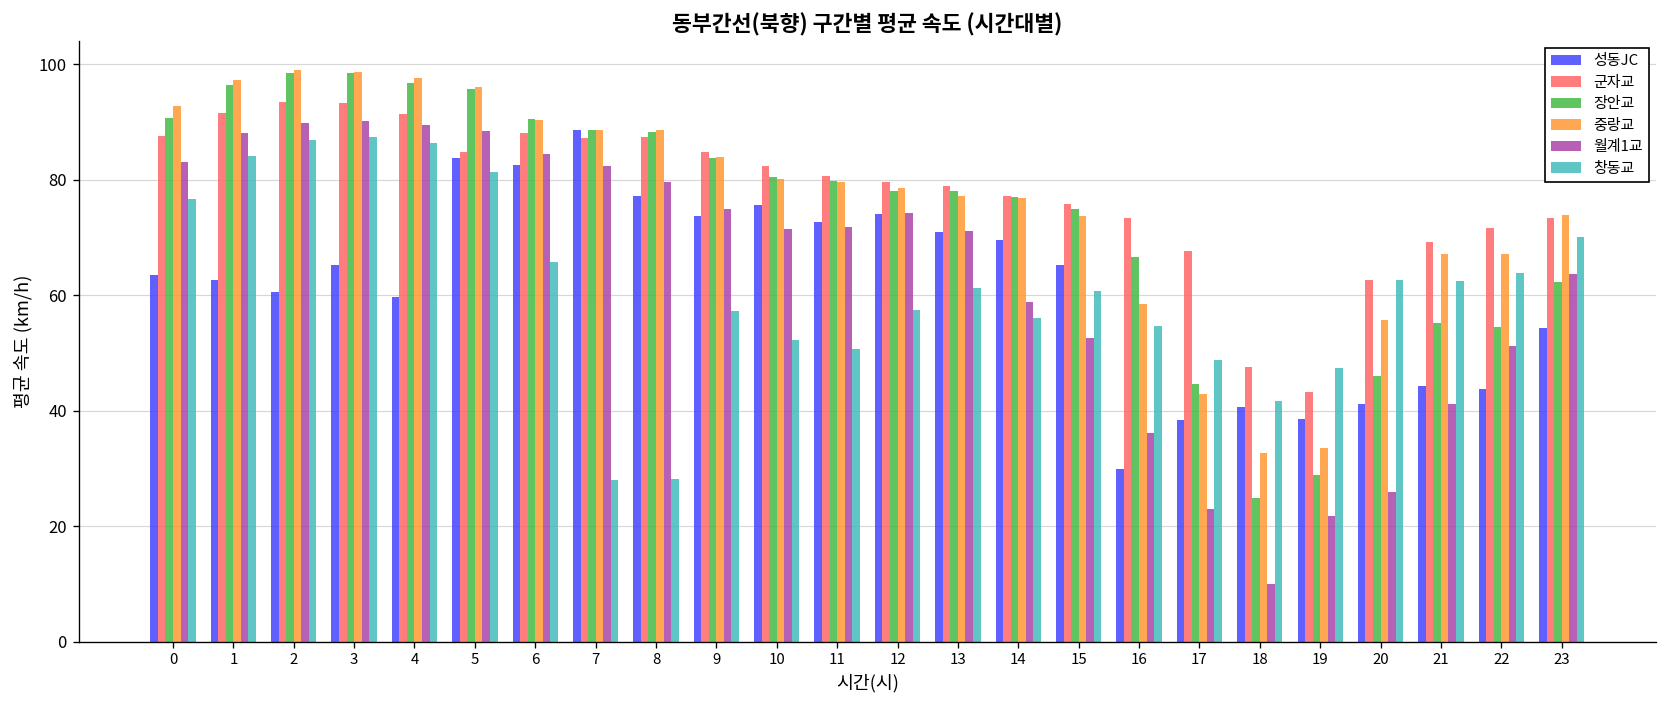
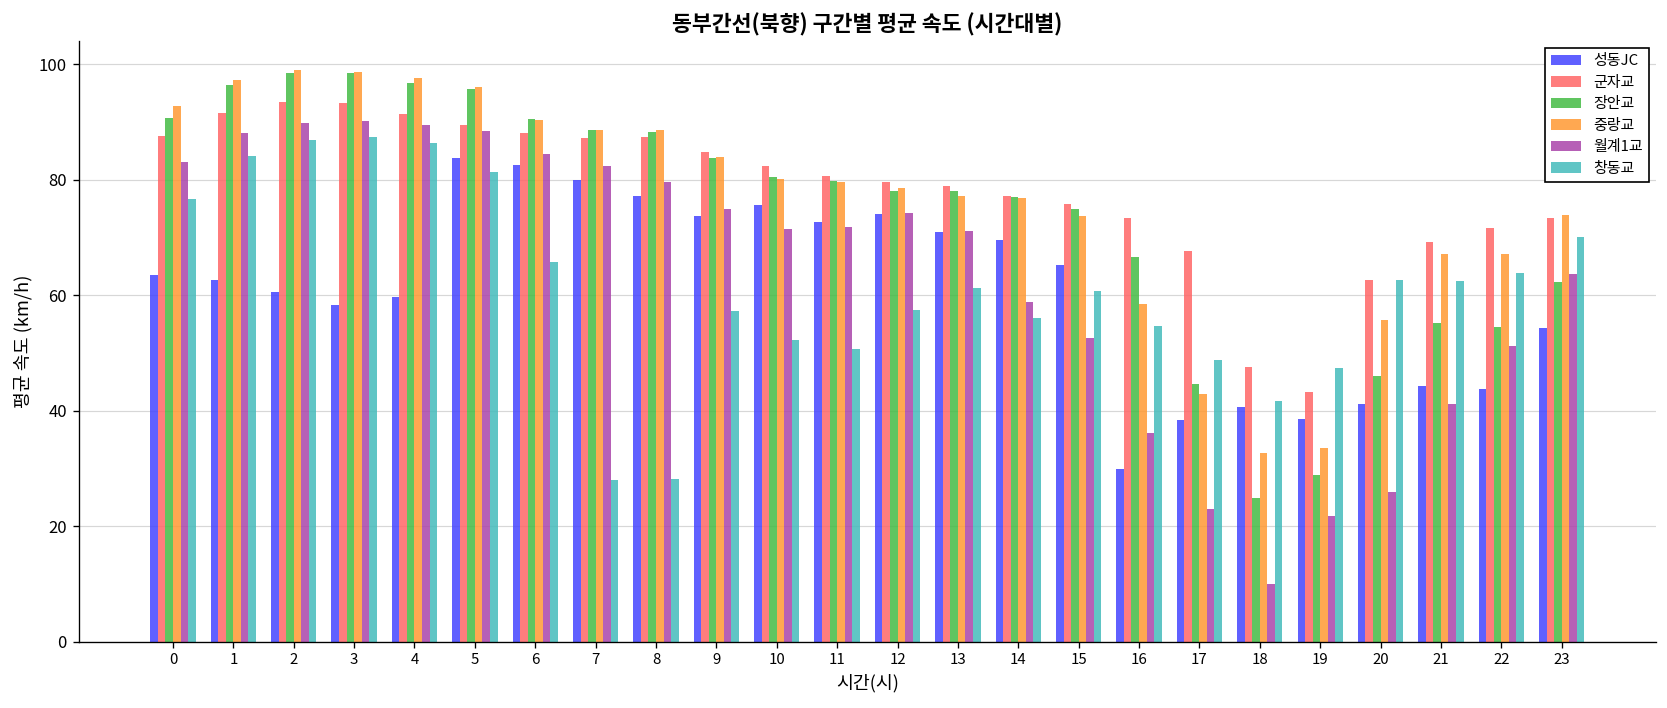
  {
    "성동JC": {
      "0": 64,
      "1": 63,
      "2": 61,
-     "3": 65,
+     "3": 58,
      "4": 60,
      "5": 84,
      "6": 83,
-     "7": 89,
+     "7": 80,
      "8": 77,
      "9": 74,
      "10": 76,
      "11": 73,
      "12": 74,
      "13": 71,
      "14": 70,
      "15": 65,
      "16": 30,
      "17": 38,
      "18": 41,
      "19": 39,
      "20": 41,
      "21": 44,
      "22": 44,
      "23": 54
    },
    "군자교": {
      "0": 88,
      "1": 92,
      "2": 93,
      "3": 93,
      "4": 91,
-     "5": 85,
+     "5": 89,
      "6": 88,
      "7": 87,
      "8": 87,
      "9": 85,
      "10": 82,
      "11": 81,
      "12": 80,
      "13": 79,
      "14": 77,
      "15": 76,
      "16": 73,
      "17": 68,
      "18": 48,
      "19": 43,
      "20": 63,
      "21": 69,
      "22": 72,
      "23": 73
    },
    "장안교": {
      "0": 91,
      "1": 96,
      "2": 99,
      "3": 99,
      "4": 97,
      "5": 96,
      "6": 91,
      "7": 89,
      "8": 88,
      "9": 84,
      "10": 81,
      "11": 80,
      "12": 78,
      "13": 78,
      "14": 77,
      "15": 75,
      "16": 67,
      "17": 45,
      "18": 25,
      "19": 29,
      "20": 46,
      "21": 55,
      "22": 54,
      "23": 62
    },
    "중랑교": {
      "0": 93,
      "1": 97,
      "2": 99,
      "3": 99,
      "4": 98,
      "5": 96,
      "6": 90,
      "7": 89,
      "8": 89,
      "9": 84,
      "10": 80,
      "11": 80,
      "12": 79,
      "13": 77,
      "14": 77,
      "15": 74,
      "16": 58,
      "17": 43,
      "18": 33,
      "19": 33,
      "20": 56,
      "21": 67,
      "22": 67,
      "23": 74
    },
    "월계1교": {
      "0": 83,
      "1": 88,
      "2": 90,
      "3": 90,
      "4": 89,
      "5": 88,
      "6": 84,
      "7": 82,
      "8": 80,
      "9": 75,
      "10": 71,
      "11": 72,
      "12": 74,
      "13": 71,
      "14": 59,
      "15": 53,
      "16": 36,
      "17": 23,
      "18": 10,
      "19": 22,
      "20": 26,
      "21": 41,
      "22": 51,
      "23": 64
    },
    "창동교": {
      "0": 77,
      "1": 84,
      "2": 87,
      "3": 87,
      "4": 86,
      "5": 81,
      "6": 66,
      "7": 28,
      "8": 28,
      "9": 57,
      "10": 52,
      "11": 51,
      "12": 57,
      "13": 61,
      "14": 56,
      "15": 61,
      "16": 55,
      "17": 49,
      "18": 42,
      "19": 47,
      "20": 63,
      "21": 62,
      "22": 64,
      "23": 70
    }
  }
